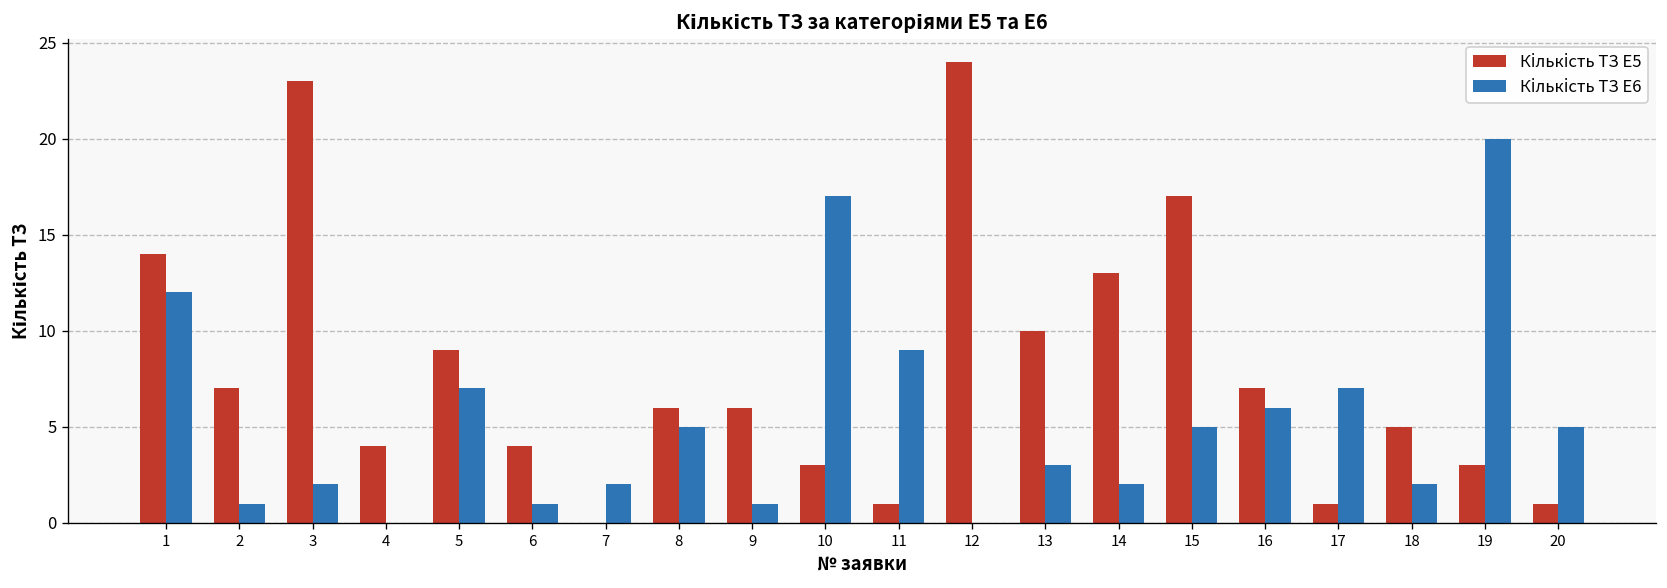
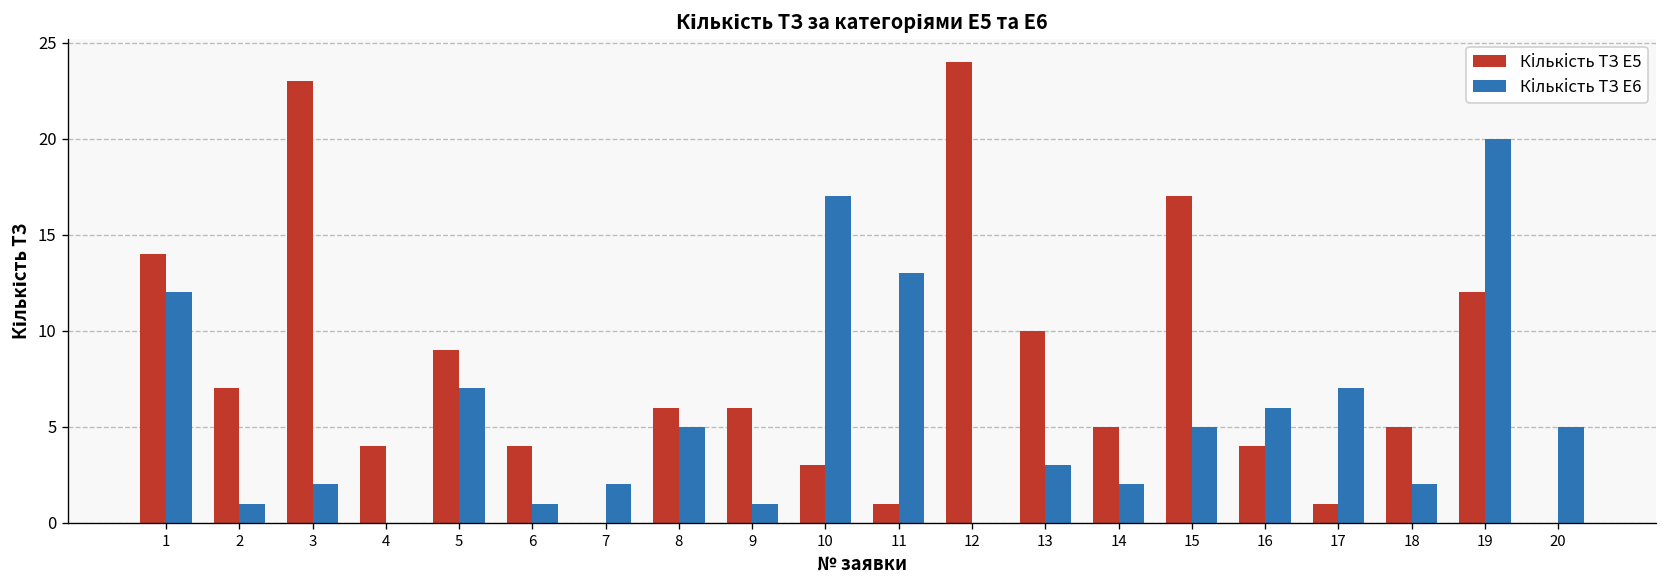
  {
    "Кількість ТЗ E5": {
      "1": 14,
      "2": 7,
      "3": 23,
      "4": 4,
      "5": 9,
      "6": 4,
      "7": 0,
      "8": 6,
      "9": 6,
      "10": 3,
      "11": 1,
      "12": 24,
      "13": 10,
-     "14": 13,
+     "14": 5,
      "15": 17,
-     "16": 7,
+     "16": 4,
      "17": 1,
      "18": 5,
-     "19": 3,
-     "20": 1
+     "19": 12,
+     "20": 0
    },
    "Кількість ТЗ E6": {
      "1": 12,
      "2": 1,
      "3": 2,
      "4": 0,
      "5": 7,
      "6": 1,
      "7": 2,
      "8": 5,
      "9": 1,
      "10": 17,
-     "11": 9,
+     "11": 13,
      "12": 0,
      "13": 3,
      "14": 2,
      "15": 5,
      "16": 6,
      "17": 7,
      "18": 2,
      "19": 20,
      "20": 5
    }
  }
